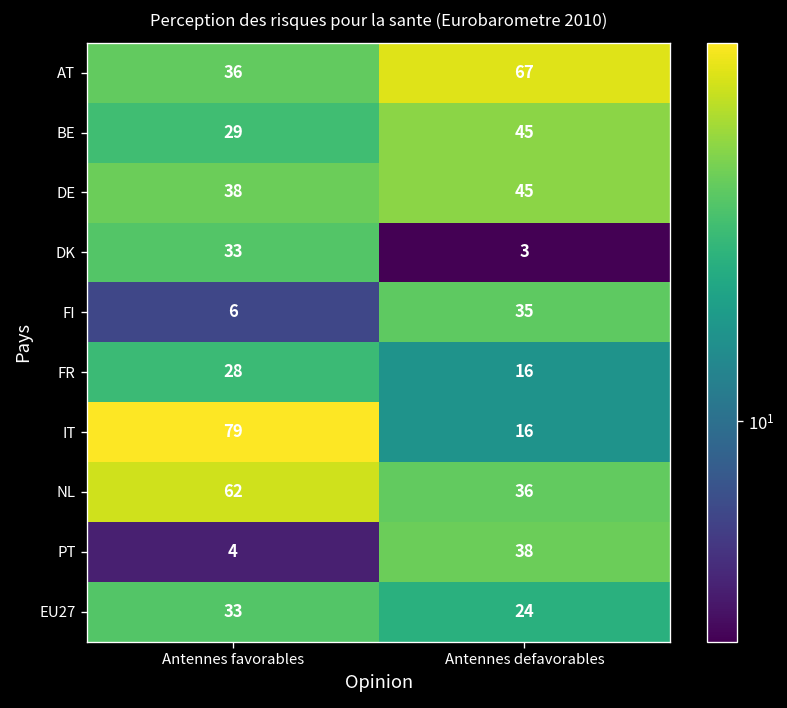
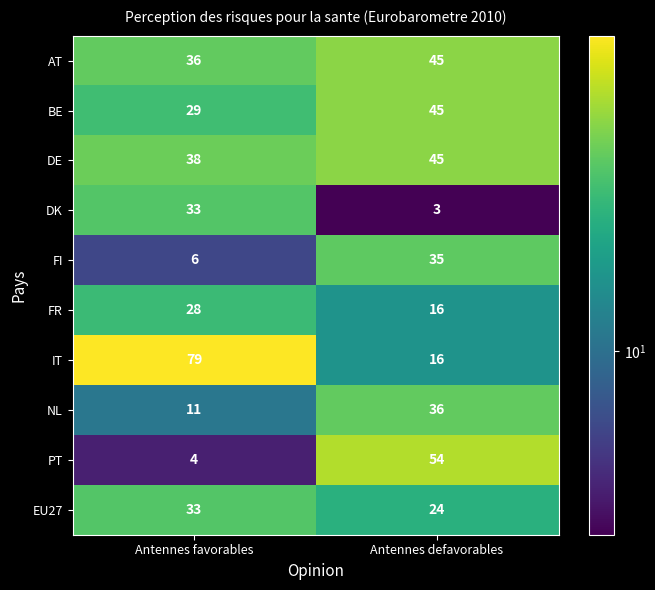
  {
    "AT": {
      "Antennes favorables": 36,
-     "Antennes defavorables": 67
+     "Antennes defavorables": 45
    },
    "BE": {
      "Antennes favorables": 29,
      "Antennes defavorables": 45
    },
    "DE": {
      "Antennes favorables": 38,
      "Antennes defavorables": 45
    },
    "DK": {
      "Antennes favorables": 33,
      "Antennes defavorables": 3
    },
    "FI": {
      "Antennes favorables": 6,
      "Antennes defavorables": 35
    },
    "FR": {
      "Antennes favorables": 28,
      "Antennes defavorables": 16
    },
    "IT": {
      "Antennes favorables": 79,
      "Antennes defavorables": 16
    },
    "NL": {
-     "Antennes favorables": 62,
+     "Antennes favorables": 11,
      "Antennes defavorables": 36
    },
    "PT": {
      "Antennes favorables": 4,
-     "Antennes defavorables": 38
+     "Antennes defavorables": 54
    },
    "EU27": {
      "Antennes favorables": 33,
      "Antennes defavorables": 24
    }
  }
